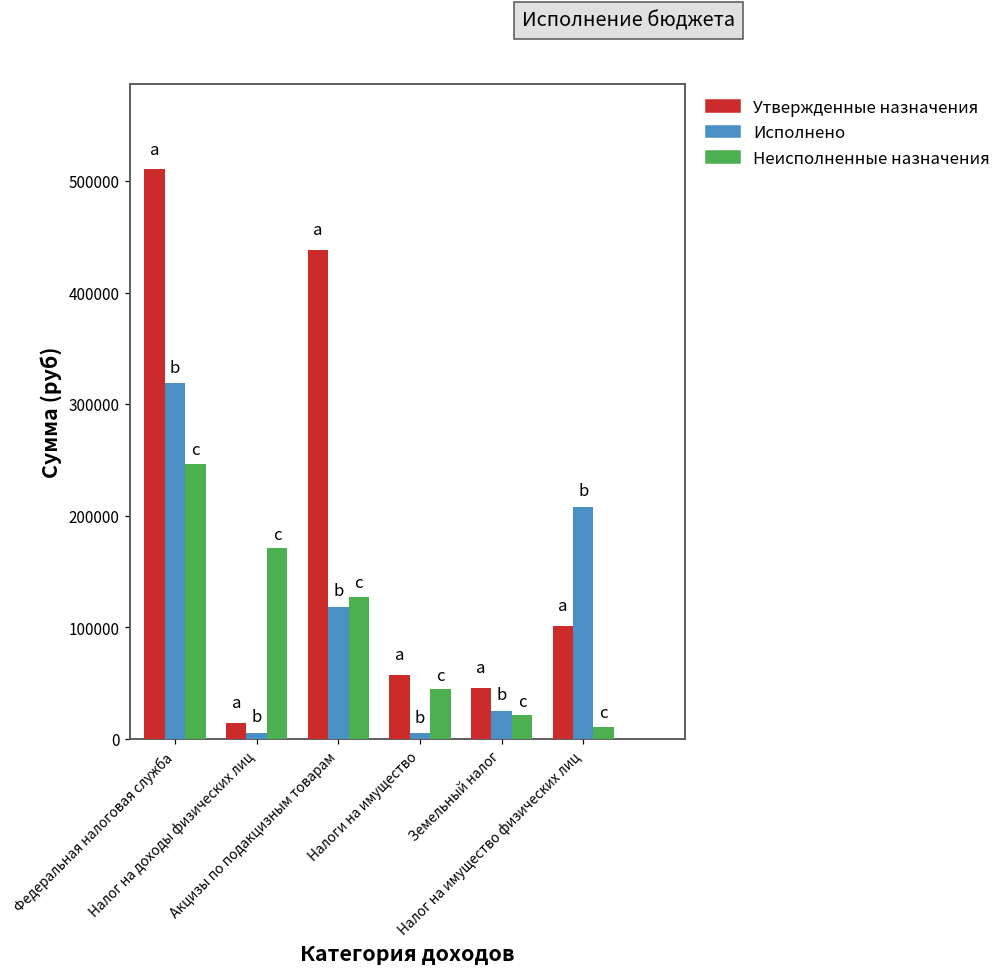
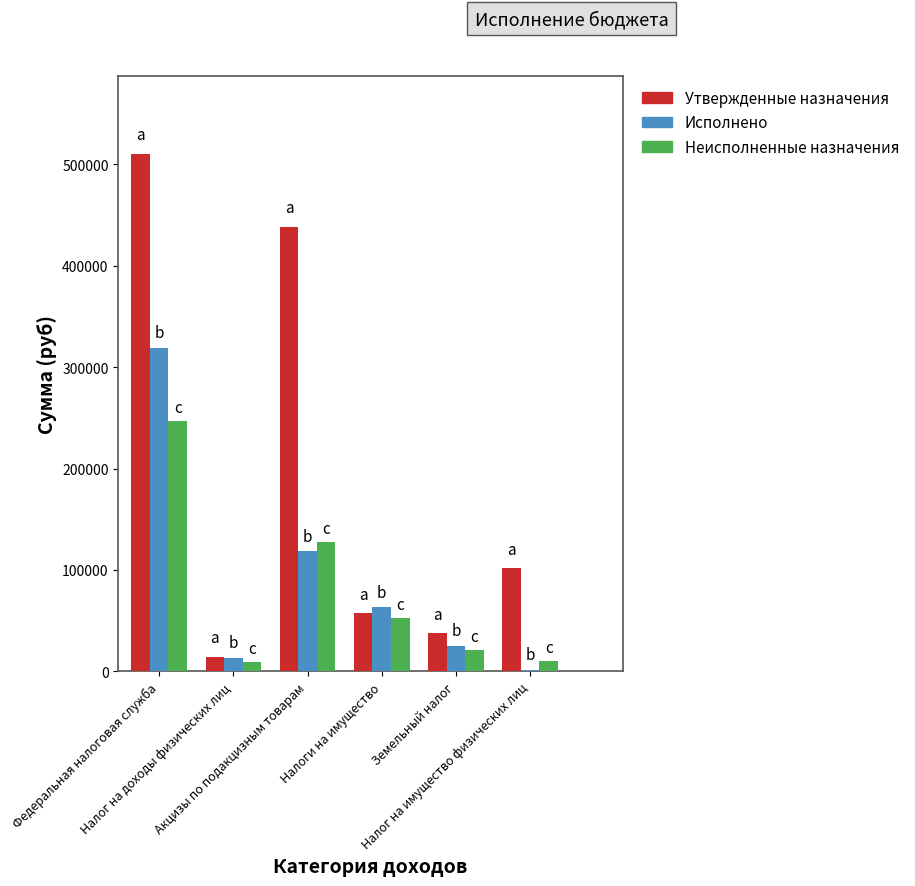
  {
    "Утвержденные назначения": {
      "Федеральная налоговая служба": 511000,
      "Налог на доходы физических лиц": 15000,
      "Акцизы по подакцизным товарам": 438000,
      "Налоги на имущество": 58000,
-     "Земельный налог": 46000,
+     "Земельный налог": 38000,
      "Налог на имущество физических лиц": 101000
    },
    "Исполнено": {
      "Федеральная налоговая служба": 319000,
-     "Налог на доходы физических лиц": 6000,
+     "Налог на доходы физических лиц": 13000,
      "Акцизы по подакцизным товарам": 118000,
-     "Налоги на имущество": 5000,
+     "Налоги на имущество": 63000,
      "Земельный налог": 25000,
-     "Налог на имущество физических лиц": 208000
+     "Налог на имущество физических лиц": 2000
    },
    "Неисполненные назначения": {
      "Федеральная налоговая служба": 246000,
-     "Налог на доходы физических лиц": 171000,
+     "Налог на доходы физических лиц": 9000,
      "Акцизы по подакцизным товарам": 127000,
-     "Налоги на имущество": 44000,
+     "Налоги на имущество": 53000,
      "Земельный налог": 21000,
      "Налог на имущество физических лиц": 11000
    }
  }
